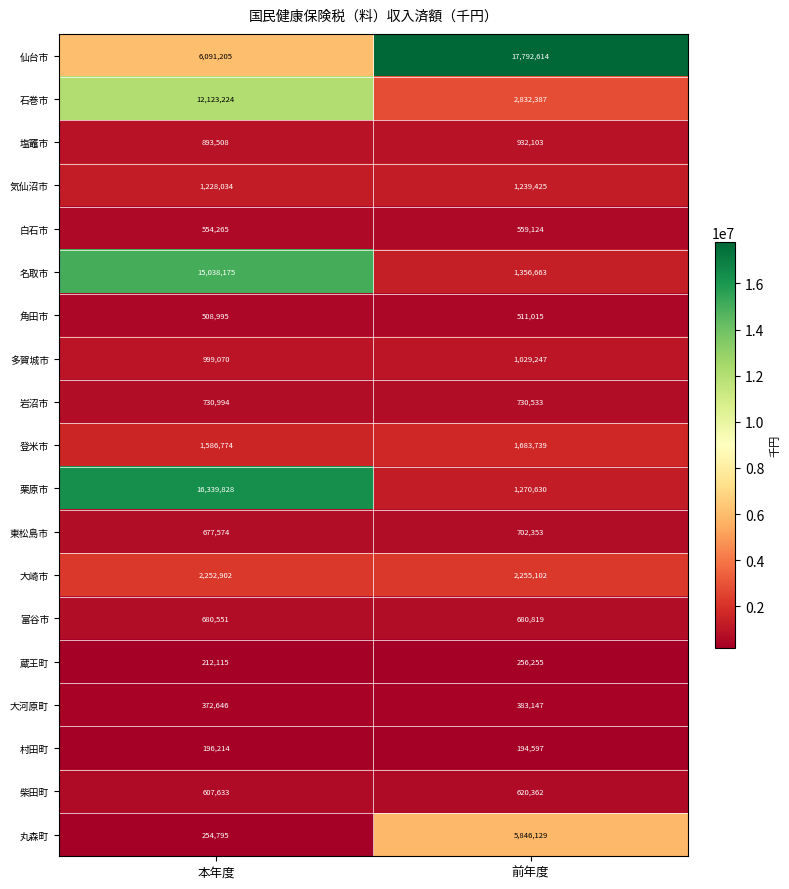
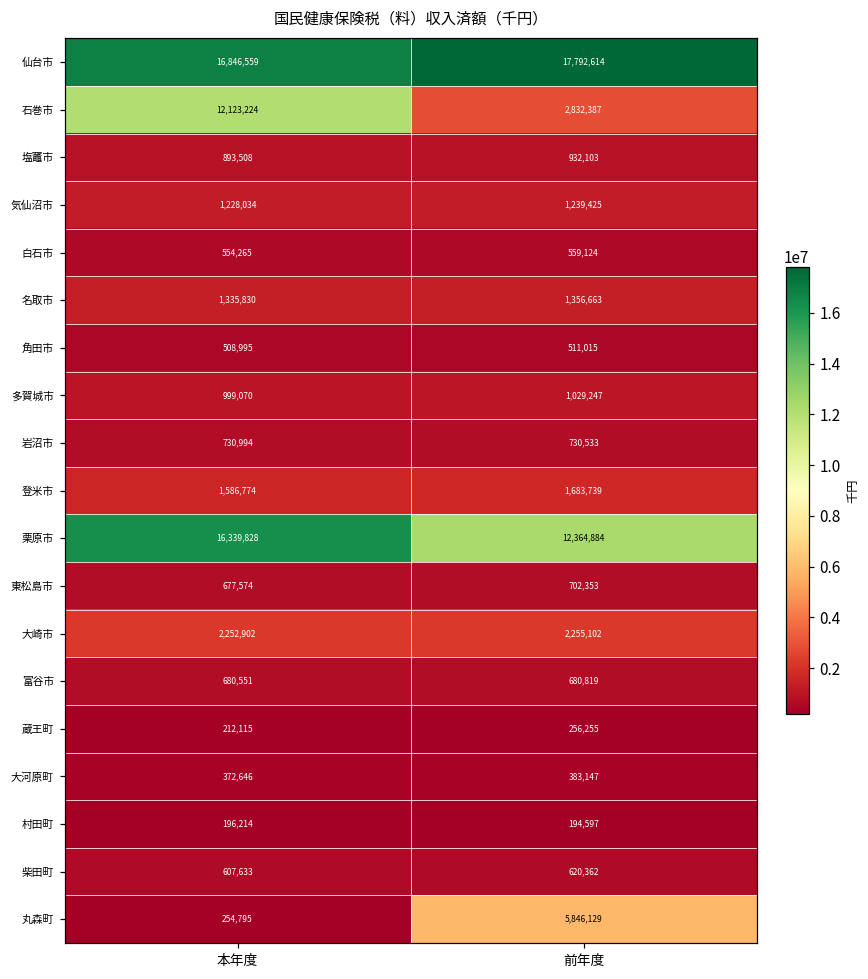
  {
    "仙台市": {
-     "本年度": "6,091,205",
+     "本年度": "16,846,559",
      "前年度": "17,792,614"
    },
    "石巻市": {
      "本年度": "12,123,224",
      "前年度": "2,832,387"
    },
    "塩竈市": {
      "本年度": "893,508",
      "前年度": "932,103"
    },
    "気仙沼市": {
      "本年度": "1,228,034",
      "前年度": "1,239,425"
    },
    "白石市": {
      "本年度": "554,265",
      "前年度": "559,124"
    },
    "名取市": {
-     "本年度": "15,038,175",
+     "本年度": "1,335,830",
      "前年度": "1,356,663"
    },
    "角田市": {
      "本年度": "508,995",
      "前年度": "511,015"
    },
    "多賀城市": {
      "本年度": "999,070",
      "前年度": "1,029,247"
    },
    "岩沼市": {
      "本年度": "730,994",
      "前年度": "730,533"
    },
    "登米市": {
      "本年度": "1,586,774",
      "前年度": "1,683,739"
    },
    "栗原市": {
      "本年度": "16,339,828",
-     "前年度": "1,270,630"
+     "前年度": "12,364,884"
    },
    "東松島市": {
      "本年度": "677,574",
      "前年度": "702,353"
    },
    "大崎市": {
      "本年度": "2,252,902",
      "前年度": "2,255,102"
    },
    "富谷市": {
      "本年度": "680,551",
      "前年度": "680,819"
    },
    "蔵王町": {
      "本年度": "212,115",
      "前年度": "256,255"
    },
    "大河原町": {
      "本年度": "372,646",
      "前年度": "383,147"
    },
    "村田町": {
      "本年度": "196,214",
      "前年度": "194,597"
    },
    "柴田町": {
      "本年度": "607,633",
      "前年度": "620,362"
    },
    "丸森町": {
      "本年度": "254,795",
      "前年度": "5,846,129"
    }
  }
